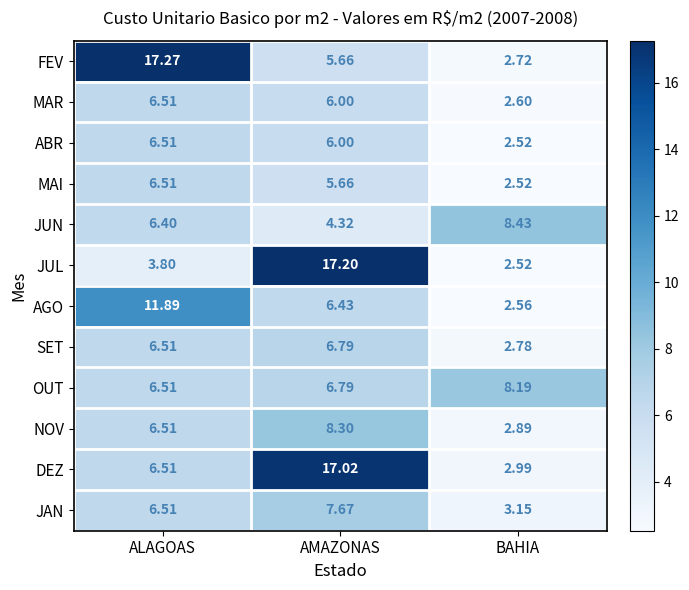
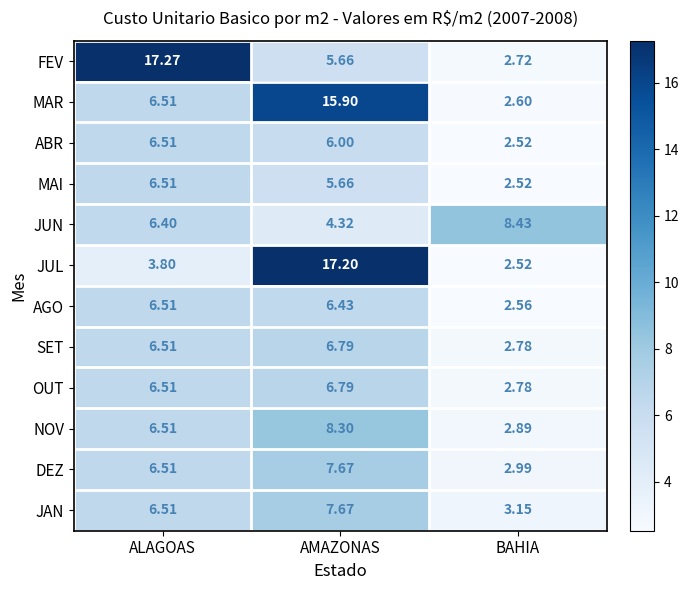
  {
    "FEV": {
      "ALAGOAS": 17.27,
      "AMAZONAS": 5.66,
      "BAHIA": 2.72
    },
    "MAR": {
      "ALAGOAS": 6.51,
-     "AMAZONAS": 6.00,
+     "AMAZONAS": 15.90,
      "BAHIA": 2.60
    },
    "ABR": {
      "ALAGOAS": 6.51,
      "AMAZONAS": 6.00,
      "BAHIA": 2.52
    },
    "MAI": {
      "ALAGOAS": 6.51,
      "AMAZONAS": 5.66,
      "BAHIA": 2.52
    },
    "JUN": {
      "ALAGOAS": 6.40,
      "AMAZONAS": 4.32,
      "BAHIA": 8.43
    },
    "JUL": {
      "ALAGOAS": 3.80,
      "AMAZONAS": 17.20,
      "BAHIA": 2.52
    },
    "AGO": {
-     "ALAGOAS": 11.89,
+     "ALAGOAS": 6.51,
      "AMAZONAS": 6.43,
      "BAHIA": 2.56
    },
    "SET": {
      "ALAGOAS": 6.51,
      "AMAZONAS": 6.79,
      "BAHIA": 2.78
    },
    "OUT": {
      "ALAGOAS": 6.51,
      "AMAZONAS": 6.79,
-     "BAHIA": 8.19
+     "BAHIA": 2.78
    },
    "NOV": {
      "ALAGOAS": 6.51,
      "AMAZONAS": 8.30,
      "BAHIA": 2.89
    },
    "DEZ": {
      "ALAGOAS": 6.51,
-     "AMAZONAS": 17.02,
+     "AMAZONAS": 7.67,
      "BAHIA": 2.99
    },
    "JAN": {
      "ALAGOAS": 6.51,
      "AMAZONAS": 7.67,
      "BAHIA": 3.15
    }
  }
